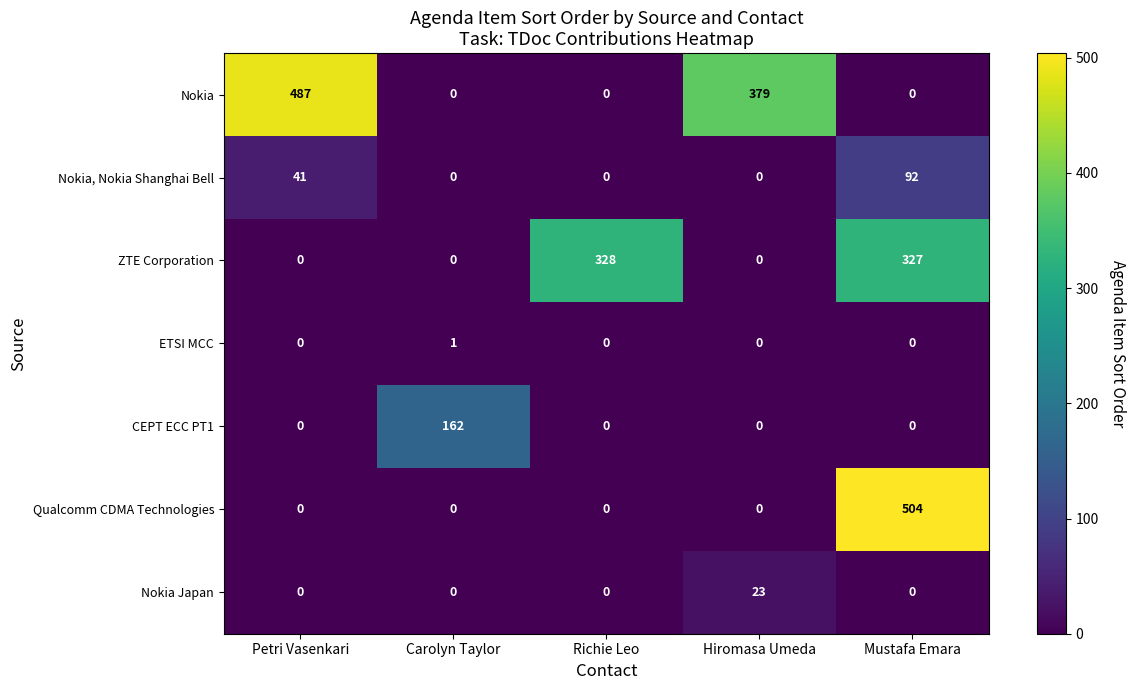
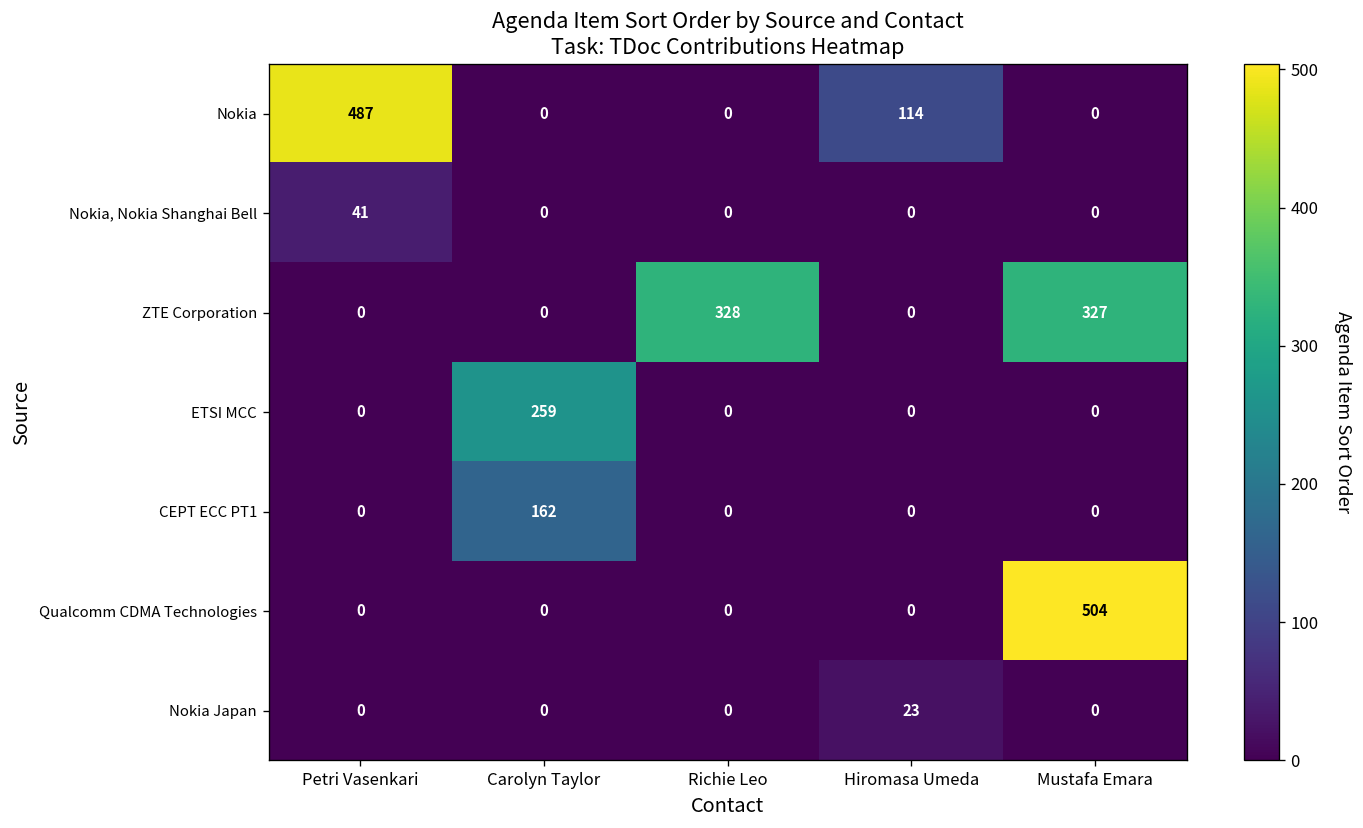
  {
    "Nokia": {
      "Petri Vasenkari": 487,
      "Carolyn Taylor": 0,
      "Richie Leo": 0,
-     "Hiromasa Umeda": 379,
+     "Hiromasa Umeda": 114,
      "Mustafa Emara": 0
    },
    "Nokia, Nokia Shanghai Bell": {
      "Petri Vasenkari": 41,
      "Carolyn Taylor": 0,
      "Richie Leo": 0,
      "Hiromasa Umeda": 0,
-     "Mustafa Emara": 92
+     "Mustafa Emara": 0
    },
    "ZTE Corporation": {
      "Petri Vasenkari": 0,
      "Carolyn Taylor": 0,
      "Richie Leo": 328,
      "Hiromasa Umeda": 0,
      "Mustafa Emara": 327
    },
    "ETSI MCC": {
      "Petri Vasenkari": 0,
-     "Carolyn Taylor": 1,
+     "Carolyn Taylor": 259,
      "Richie Leo": 0,
      "Hiromasa Umeda": 0,
      "Mustafa Emara": 0
    },
    "CEPT ECC PT1": {
      "Petri Vasenkari": 0,
      "Carolyn Taylor": 162,
      "Richie Leo": 0,
      "Hiromasa Umeda": 0,
      "Mustafa Emara": 0
    },
    "Qualcomm CDMA Technologies": {
      "Petri Vasenkari": 0,
      "Carolyn Taylor": 0,
      "Richie Leo": 0,
      "Hiromasa Umeda": 0,
      "Mustafa Emara": 504
    },
    "Nokia Japan": {
      "Petri Vasenkari": 0,
      "Carolyn Taylor": 0,
      "Richie Leo": 0,
      "Hiromasa Umeda": 23,
      "Mustafa Emara": 0
    }
  }
